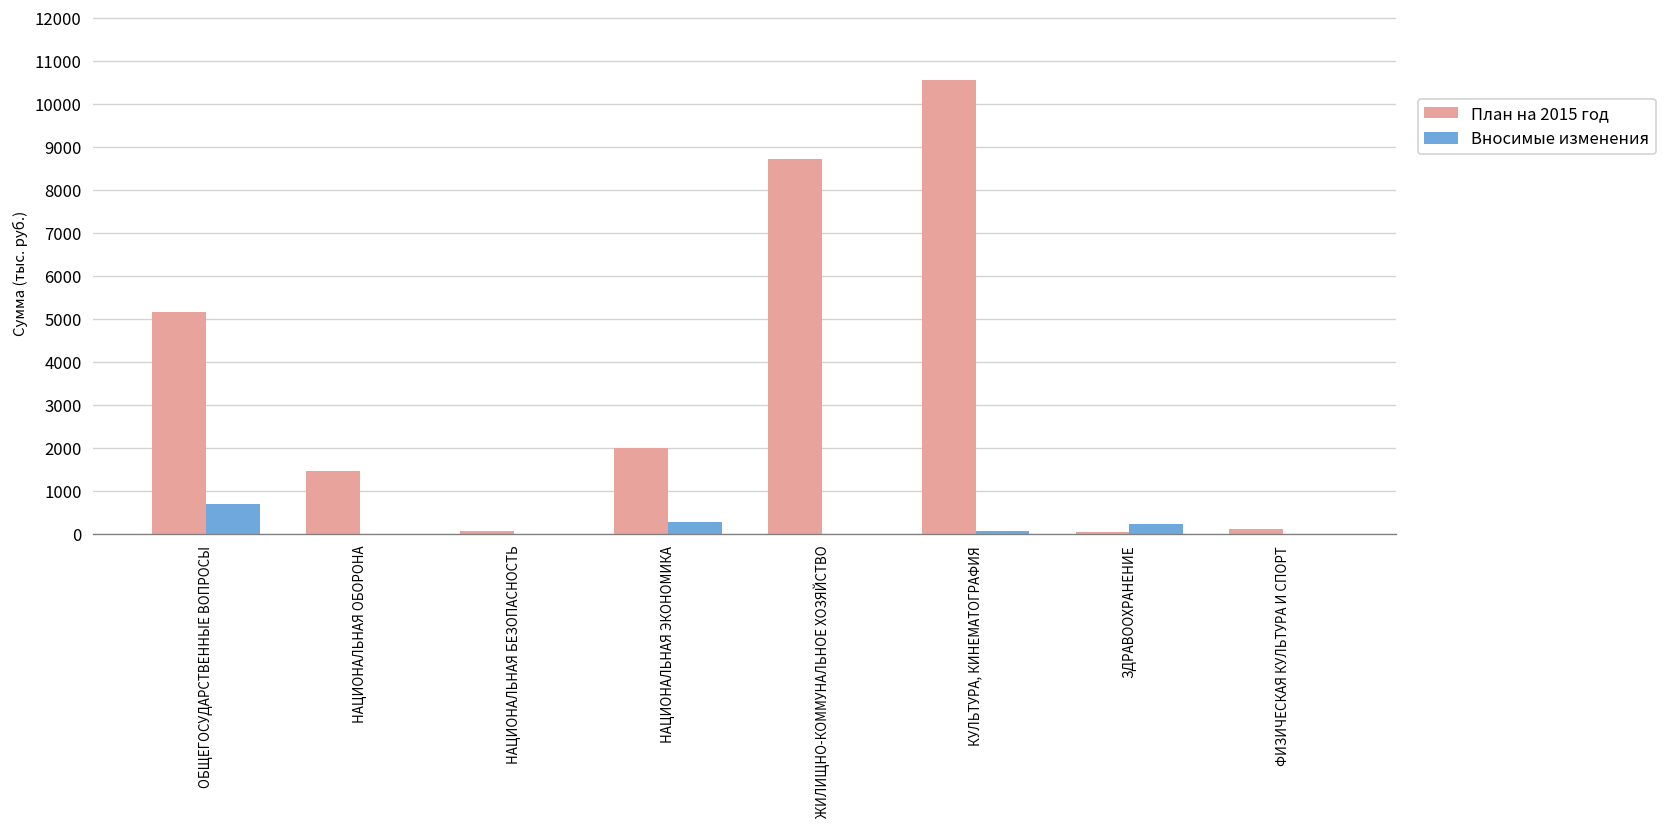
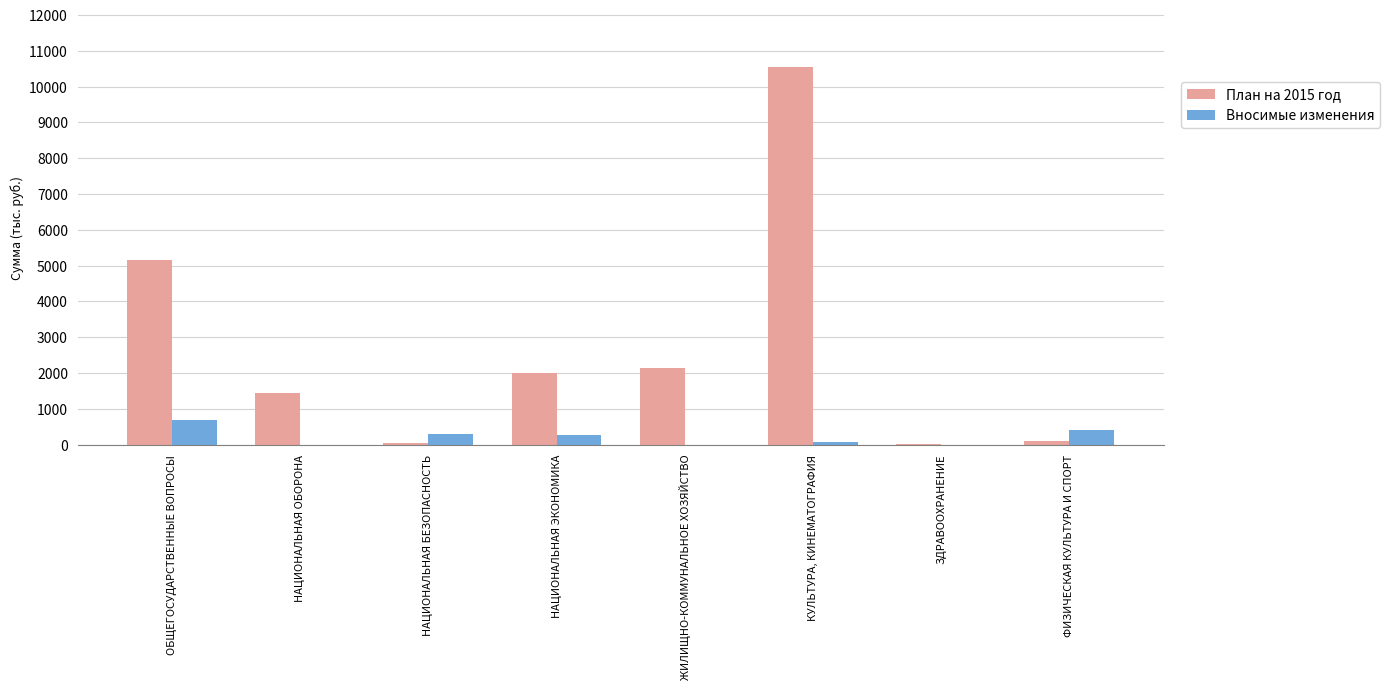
  {
    "План на 2015 год": {
      "ОБЩЕГОСУДАРСТВЕННЫЕ ВОПРОСЫ": 5100,
      "НАЦИОНАЛЬНАЯ ОБОРОНА": 1500,
      "НАЦИОНАЛЬНАЯ ЭКОНОМИКА": 2000,
-     "ЖИЛИЩНО-КОММУНАЛЬНОЕ ХОЗЯЙСТВО": 8700,
+     "ЖИЛИЩНО-КОММУНАЛЬНОЕ ХОЗЯЙСТВО": 2100,
      "КУЛЬТУРА, КИНЕМАТОГРАФИЯ": 10600,
      "ФИЗИЧЕСКАЯ КУЛЬТУРА И СПОРТ": 100
    },
    "Вносимые изменения": {
      "ОБЩЕГОСУДАРСТВЕННЫЕ ВОПРОСЫ": 700,
      "НАЦИОНАЛЬНАЯ ОБОРОНА": 0,
-     "НАЦИОНАЛЬНАЯ БЕЗОПАСНОСТЬ": 0,
+     "НАЦИОНАЛЬНАЯ БЕЗОПАСНОСТЬ": 300,
      "НАЦИОНАЛЬНАЯ ЭКОНОМИКА": 300,
      "ЖИЛИЩНО-КОММУНАЛЬНОЕ ХОЗЯЙСТВО": 0,
      "КУЛЬТУРА, КИНЕМАТОГРАФИЯ": 100,
-     "ЗДРАВООХРАНЕНИЕ": 200,
-     "ФИЗИЧЕСКАЯ КУЛЬТУРА И СПОРТ": 0
+     "ЗДРАВООХРАНЕНИЕ": 0,
+     "ФИЗИЧЕСКАЯ КУЛЬТУРА И СПОРТ": 400
    }
  }
